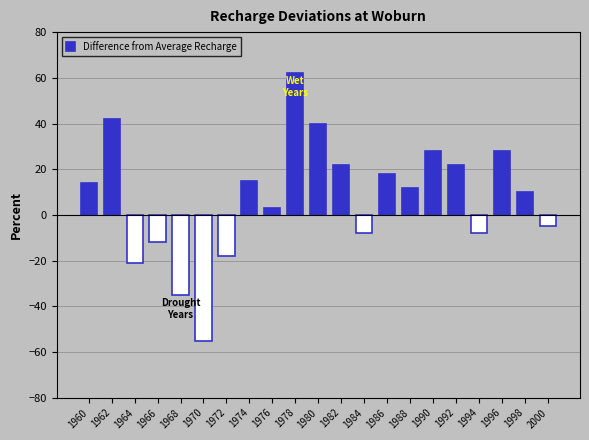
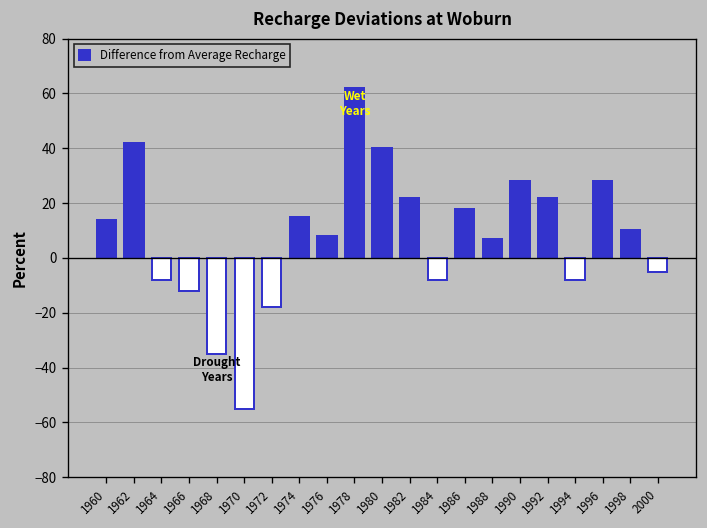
  {
    "1960": 14,
    "1962": 42,
-   "1964": -21,
+   "1964": -8,
    "1966": -12,
    "1968": -35,
    "1970": -55,
    "1972": -18,
    "1974": 15,
-   "1976": 3,
+   "1976": 8,
    "1978": 62,
    "1980": 40,
    "1982": 22,
    "1984": -8,
    "1986": 18,
-   "1988": 12,
+   "1988": 7,
    "1990": 28,
    "1992": 22,
    "1994": -8,
    "1996": 28,
    "1998": 10,
    "2000": -5
  }
